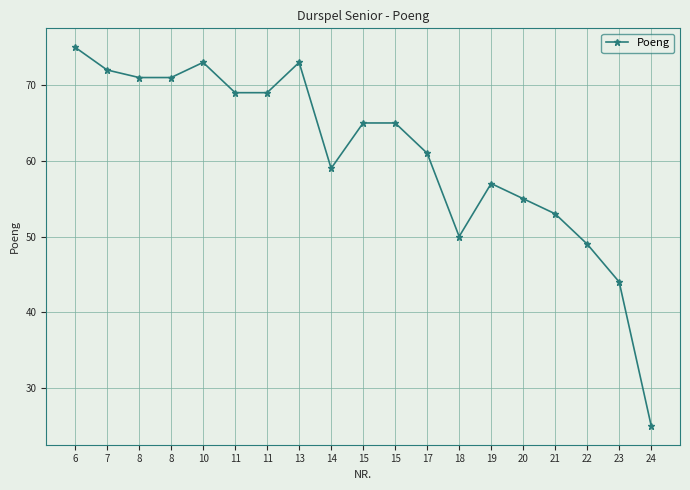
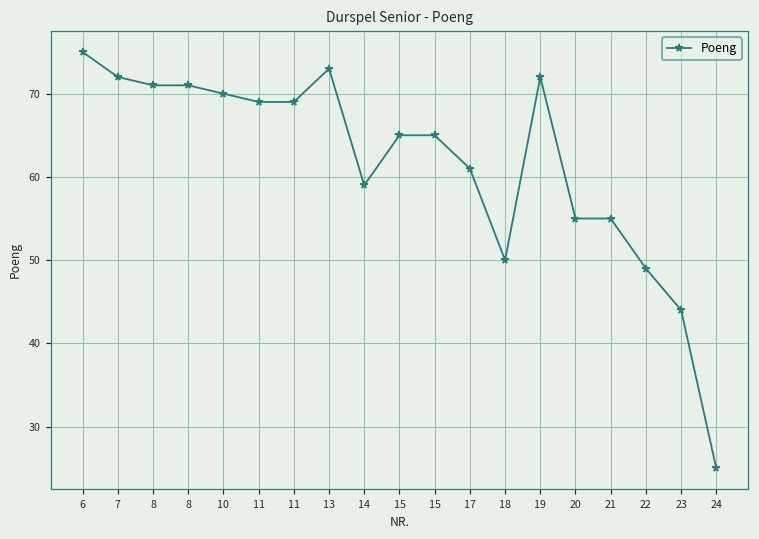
  {
    "6": 75,
    "7": 72,
-   "10": 73,
+   "10": 70,
    "13": 73,
    "14": 59,
    "17": 61,
    "18": 50,
-   "19": 57,
+   "19": 72,
    "20": 55,
-   "21": 53,
+   "21": 55,
    "22": 49,
    "23": 44,
    "24": 25
  }
